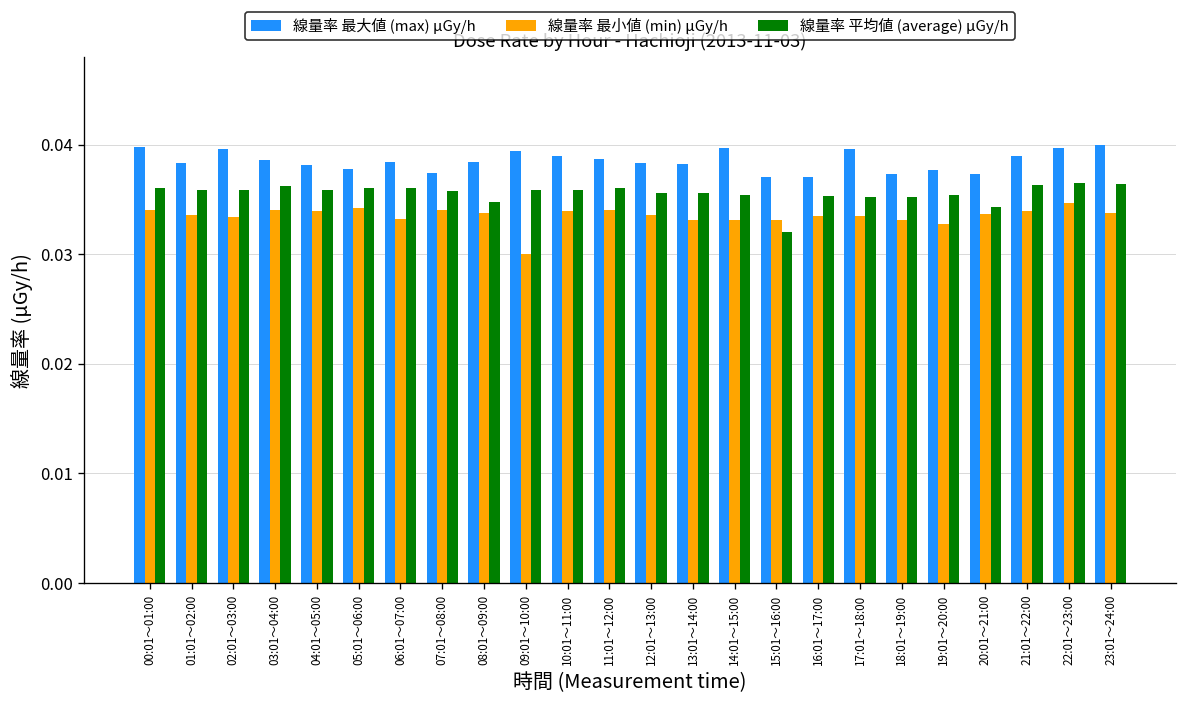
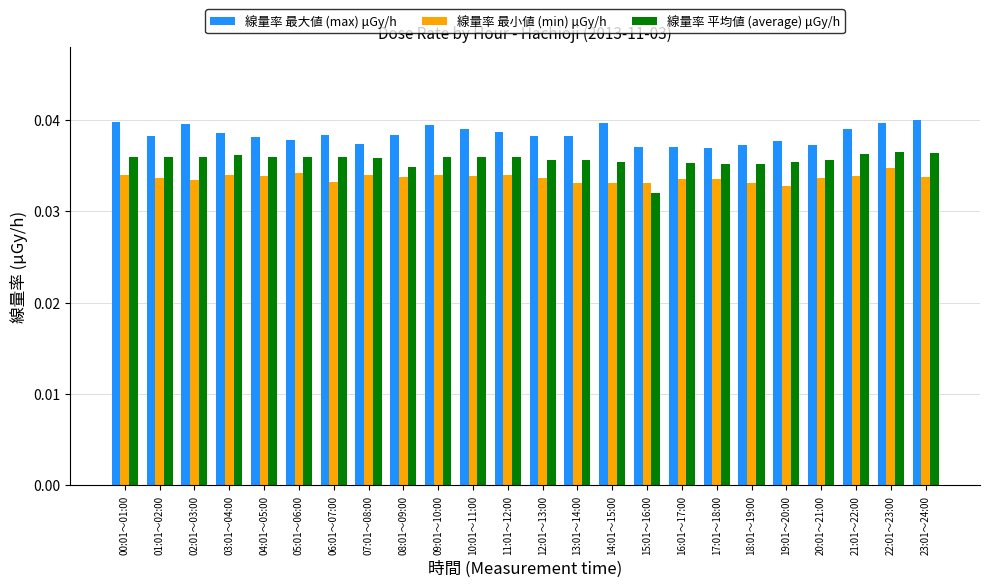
  {
    "線量率 最大値 (max) μGy/h": {
      "00:01～01:00": 0.040,
      "01:01～02:00": 0.038,
      "02:01～03:00": 0.040,
      "03:01～04:00": 0.039,
      "04:01～05:00": 0.038,
      "05:01～06:00": 0.038,
      "06:01～07:00": 0.038,
      "07:01～08:00": 0.037,
      "08:01～09:00": 0.038,
      "09:01～10:00": 0.039,
      "10:01～11:00": 0.039,
      "11:01～12:00": 0.039,
      "12:01～13:00": 0.038,
      "13:01～14:00": 0.038,
      "14:01～15:00": 0.040,
      "15:01～16:00": 0.037,
      "16:01～17:00": 0.037,
-     "17:01～18:00": 0.040,
+     "17:01～18:00": 0.037,
      "18:01～19:00": 0.037,
      "19:01～20:00": 0.038,
      "20:01～21:00": 0.037,
      "21:01～22:00": 0.039,
      "22:01～23:00": 0.040,
      "23:01～24:00": 0.040
    },
    "線量率 最小値 (min) μGy/h": {
      "00:01～01:00": 0.034,
      "01:01～02:00": 0.034,
      "02:01～03:00": 0.033,
      "03:01～04:00": 0.034,
      "04:01～05:00": 0.034,
      "05:01～06:00": 0.034,
      "06:01～07:00": 0.033,
      "07:01～08:00": 0.034,
      "08:01～09:00": 0.034,
-     "09:01～10:00": 0.030,
+     "09:01～10:00": 0.034,
      "10:01～11:00": 0.034,
      "11:01～12:00": 0.034,
      "12:01～13:00": 0.034,
      "13:01～14:00": 0.033,
      "14:01～15:00": 0.033,
      "15:01～16:00": 0.033,
      "16:01～17:00": 0.034,
      "17:01～18:00": 0.034,
      "18:01～19:00": 0.033,
      "19:01～20:00": 0.033,
      "20:01～21:00": 0.034,
      "21:01～22:00": 0.034,
      "22:01～23:00": 0.035,
      "23:01～24:00": 0.034
    },
    "線量率 平均値 (average) μGy/h": {
      "00:01～01:00": 0.036,
      "01:01～02:00": 0.036,
      "02:01～03:00": 0.036,
      "03:01～04:00": 0.036,
      "04:01～05:00": 0.036,
      "05:01～06:00": 0.036,
      "06:01～07:00": 0.036,
      "07:01～08:00": 0.036,
      "08:01～09:00": 0.035,
      "09:01～10:00": 0.036,
      "10:01～11:00": 0.036,
      "11:01～12:00": 0.036,
      "12:01～13:00": 0.036,
      "13:01～14:00": 0.036,
      "14:01～15:00": 0.035,
      "15:01～16:00": 0.032,
      "16:01～17:00": 0.035,
      "17:01～18:00": 0.035,
      "18:01～19:00": 0.035,
      "19:01～20:00": 0.035,
-     "20:01～21:00": 0.034,
+     "20:01～21:00": 0.036,
      "21:01～22:00": 0.036,
      "22:01～23:00": 0.037,
      "23:01～24:00": 0.036
    }
  }
